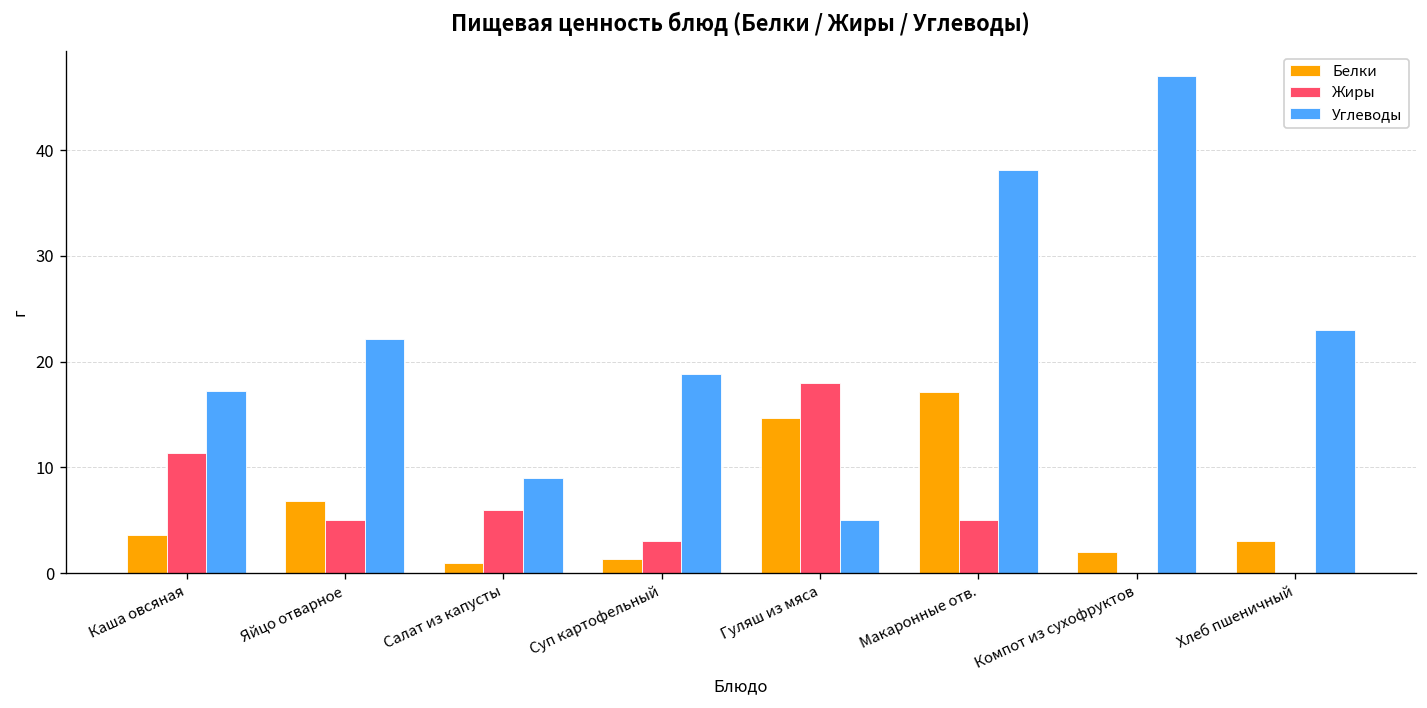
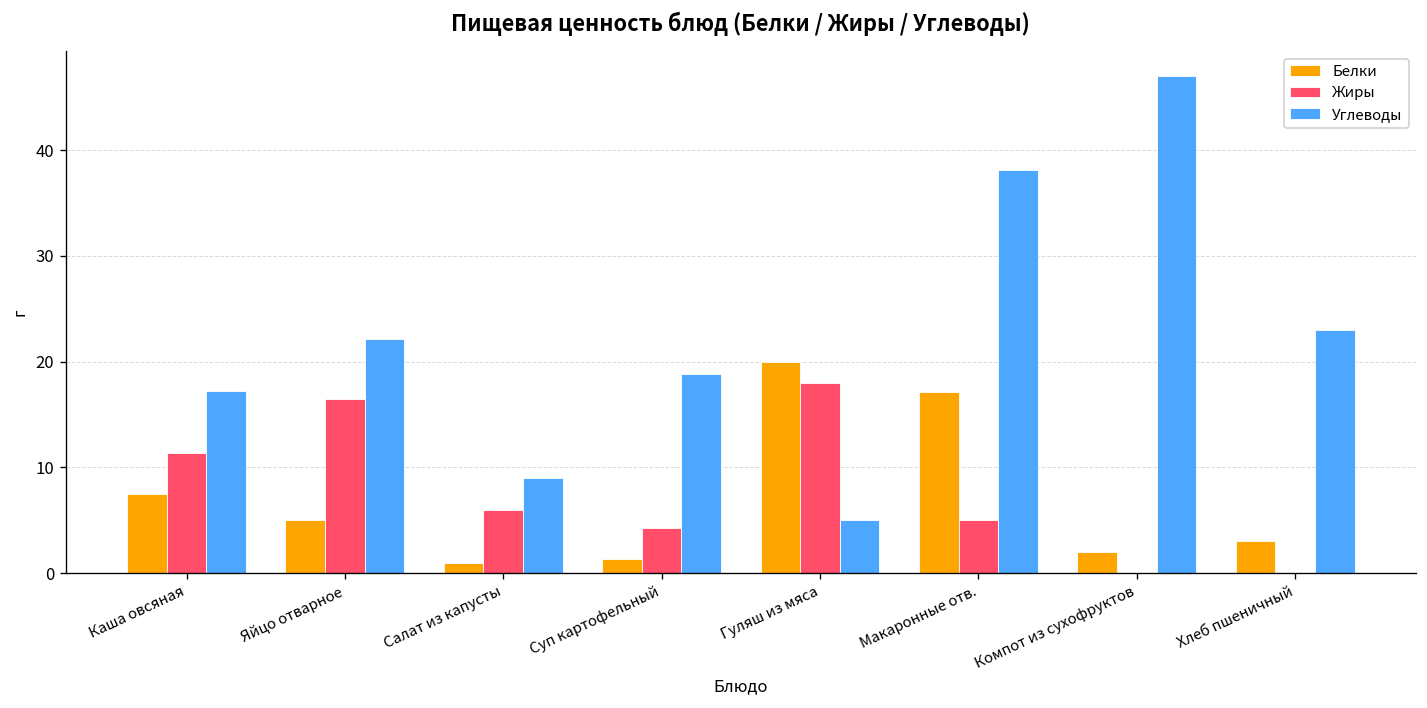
  {
    "Белки": {
-     "Каша овсяная": 4,
-     "Яйцо отварное": 7,
+     "Каша овсяная": 8,
+     "Яйцо отварное": 5,
      "Салат из капусты": 1,
      "Суп картофельный": 1,
-     "Гуляш из мяса": 15,
+     "Гуляш из мяса": 20,
      "Макаронные отв.": 17,
      "Компот из сухофруктов": 2,
      "Хлеб пшеничный": 3
    },
    "Жиры": {
      "Каша овсяная": 11,
-     "Яйцо отварное": 5,
+     "Яйцо отварное": 17,
      "Салат из капусты": 6,
-     "Суп картофельный": 3,
+     "Суп картофельный": 4,
      "Гуляш из мяса": 18,
      "Макаронные отв.": 5,
      "Компот из сухофруктов": 0,
      "Хлеб пшеничный": 0
    },
    "Углеводы": {
      "Каша овсяная": 17,
      "Яйцо отварное": 22,
      "Салат из капусты": 9,
      "Суп картофельный": 19,
      "Гуляш из мяса": 5,
      "Макаронные отв.": 38,
      "Компот из сухофруктов": 47,
      "Хлеб пшеничный": 23
    }
  }
